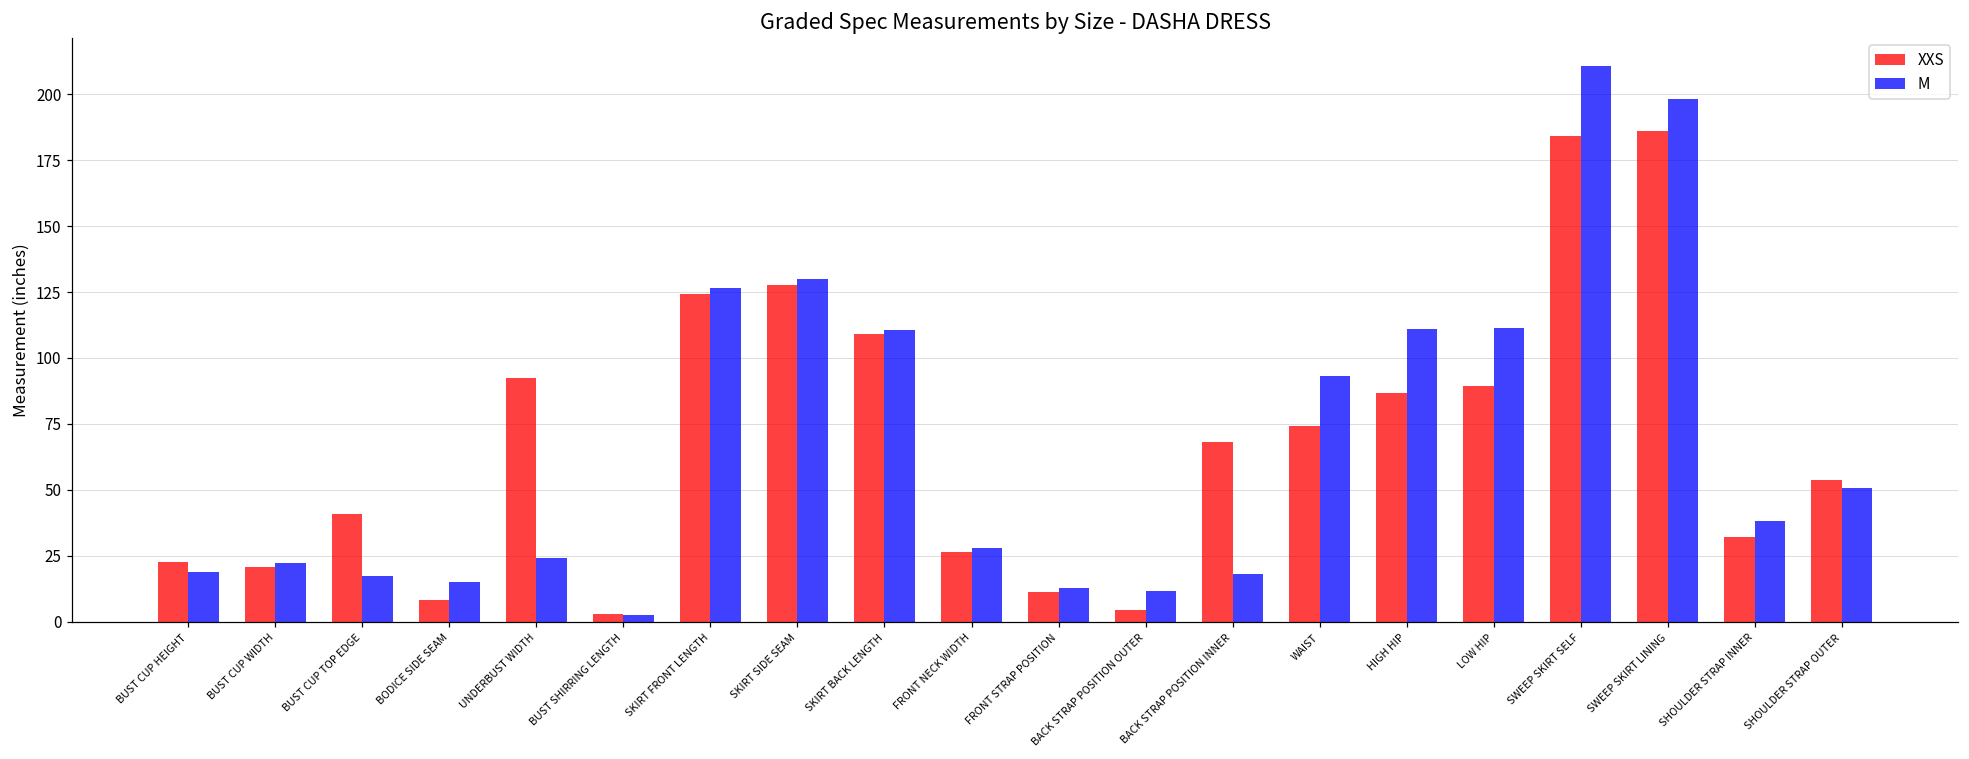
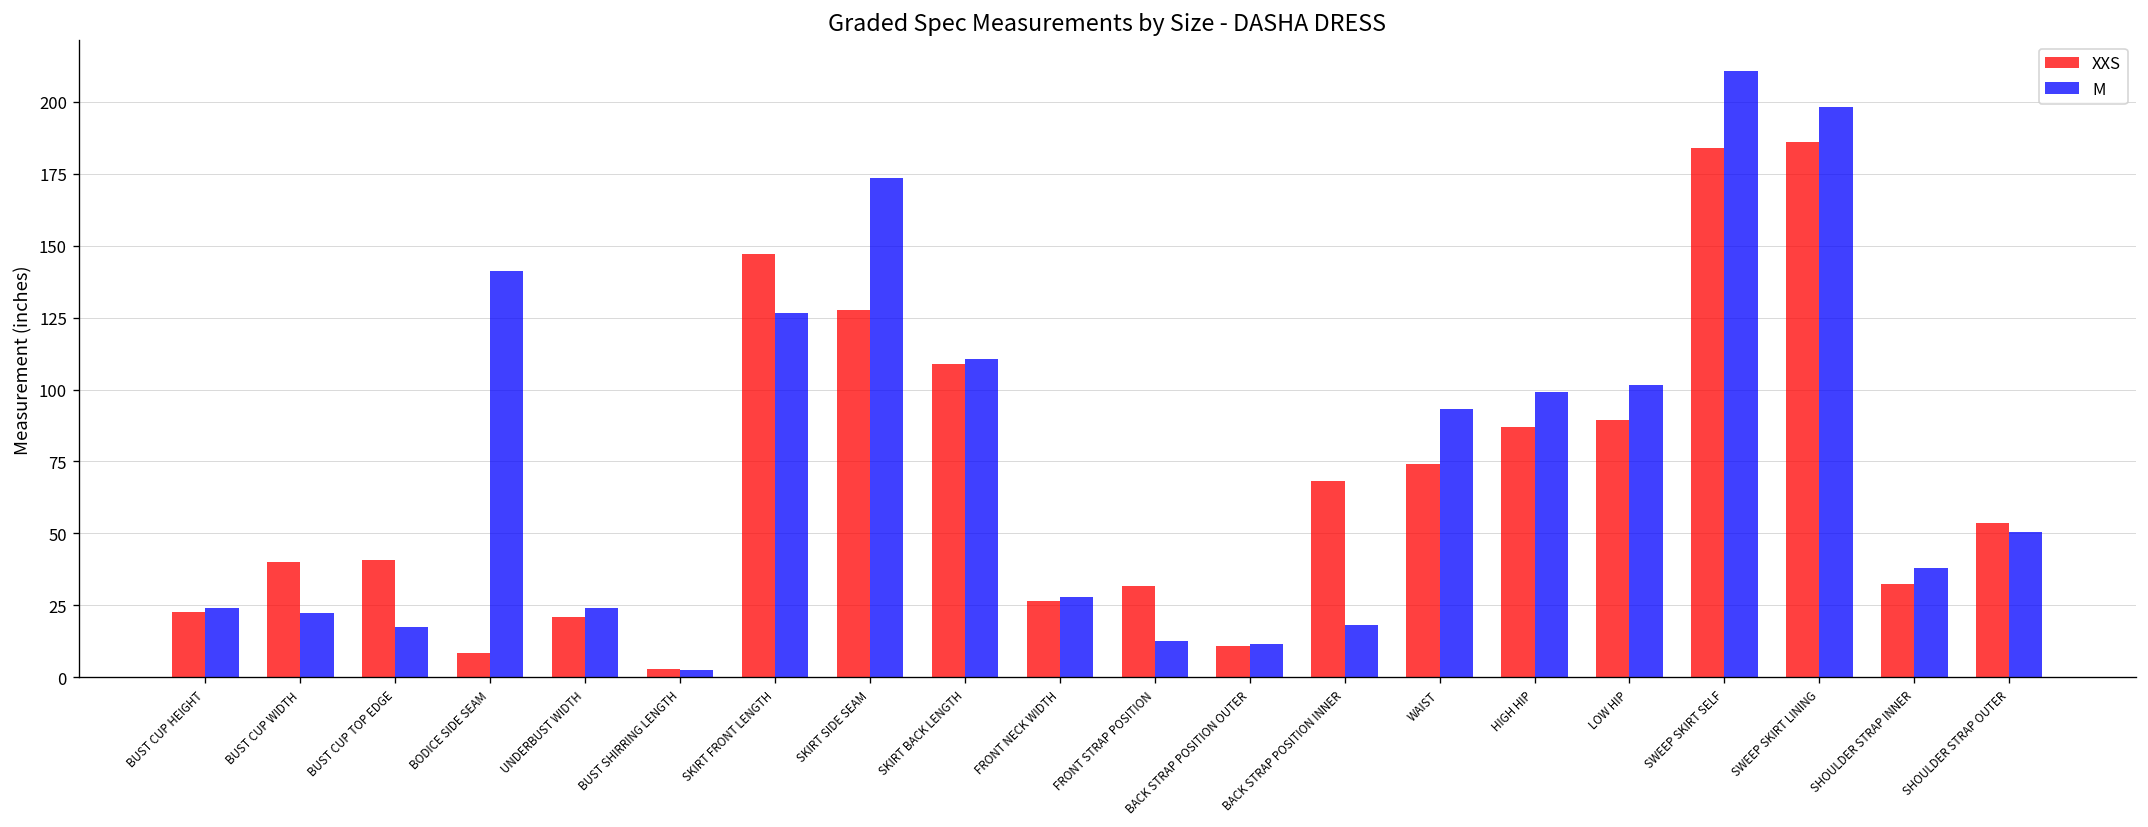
  {
    "XXS": {
      "BUST CUP HEIGHT": 23,
-     "BUST CUP WIDTH": 21,
+     "BUST CUP WIDTH": 40,
      "BUST CUP TOP EDGE": 41,
      "BODICE SIDE SEAM": 8,
-     "UNDERBUST WIDTH": 93,
+     "UNDERBUST WIDTH": 21,
      "BUST SHIRRING LENGTH": 3,
-     "SKIRT FRONT LENGTH": 124,
+     "SKIRT FRONT LENGTH": 147,
      "SKIRT SIDE SEAM": 128,
      "SKIRT BACK LENGTH": 109,
      "FRONT NECK WIDTH": 26,
-     "FRONT STRAP POSITION": 11,
-     "BACK STRAP POSITION OUTER": 4,
+     "FRONT STRAP POSITION": 32,
+     "BACK STRAP POSITION OUTER": 11,
      "BACK STRAP POSITION INNER": 68,
      "WAIST": 74,
      "HIGH HIP": 87,
      "LOW HIP": 89,
      "SWEEP SKIRT SELF": 184,
      "SWEEP SKIRT LINING": 186,
      "SHOULDER STRAP INNER": 32,
      "SHOULDER STRAP OUTER": 54
    },
    "M": {
-     "BUST CUP HEIGHT": 19,
+     "BUST CUP HEIGHT": 24,
      "BUST CUP WIDTH": 22,
      "BUST CUP TOP EDGE": 17,
-     "BODICE SIDE SEAM": 15,
+     "BODICE SIDE SEAM": 141,
      "UNDERBUST WIDTH": 24,
      "BUST SHIRRING LENGTH": 2,
      "SKIRT FRONT LENGTH": 127,
-     "SKIRT SIDE SEAM": 130,
+     "SKIRT SIDE SEAM": 173,
      "SKIRT BACK LENGTH": 110,
      "FRONT NECK WIDTH": 28,
      "FRONT STRAP POSITION": 13,
      "BACK STRAP POSITION OUTER": 12,
      "BACK STRAP POSITION INNER": 18,
      "WAIST": 93,
-     "HIGH HIP": 111,
-     "LOW HIP": 111,
+     "HIGH HIP": 99,
+     "LOW HIP": 102,
      "SWEEP SKIRT SELF": 211,
      "SWEEP SKIRT LINING": 198,
      "SHOULDER STRAP INNER": 38,
      "SHOULDER STRAP OUTER": 51
    }
  }
